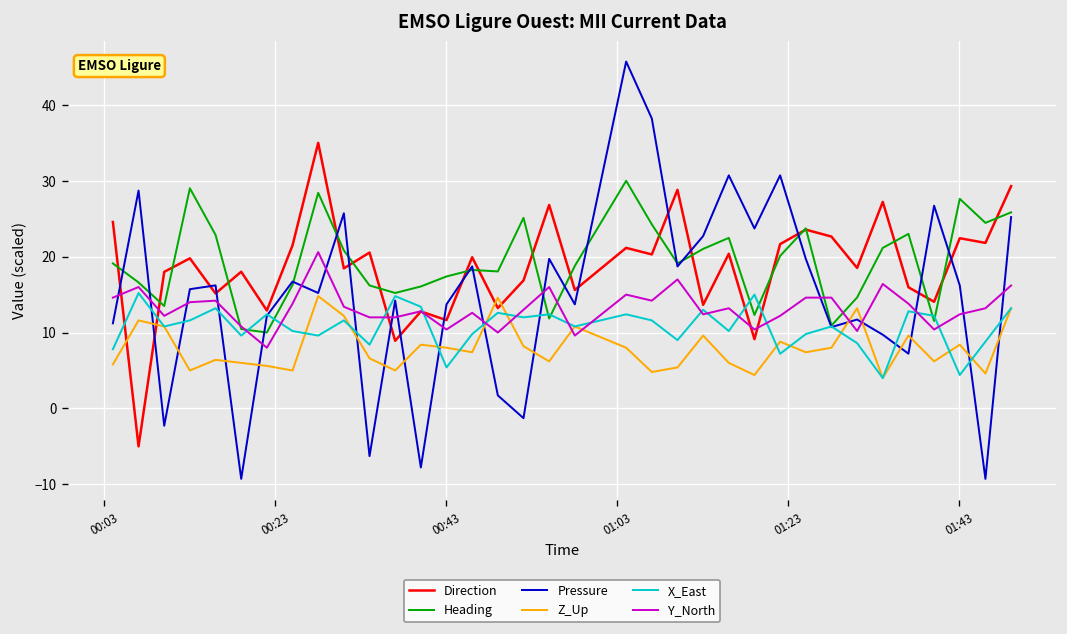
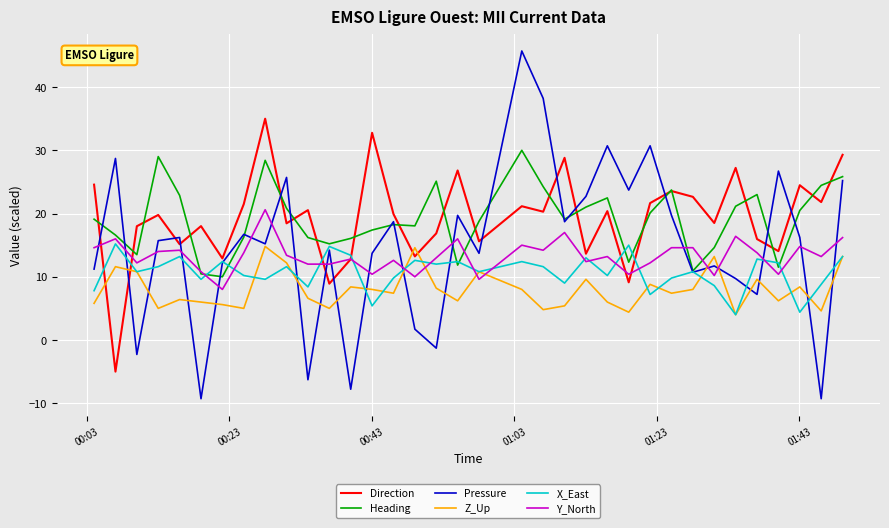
  {
    "Direction": {
-     "00:43": 12,
-     "01:43": 22
+     "00:43": 33,
+     "01:43": 24
    },
    "Heading": {
      "00:43": 17,
-     "01:43": 28
+     "01:43": 20
    },
    "Pressure": {
      "00:43": 14,
      "01:43": 16
    },
    "Z_Up": {
      "00:43": 8,
      "01:43": 8
    },
    "X_East": {
      "00:43": 5,
      "01:43": 4
    },
    "Y_North": {
      "00:43": 10,
-     "01:43": 12
+     "01:43": 15
    }
  }
